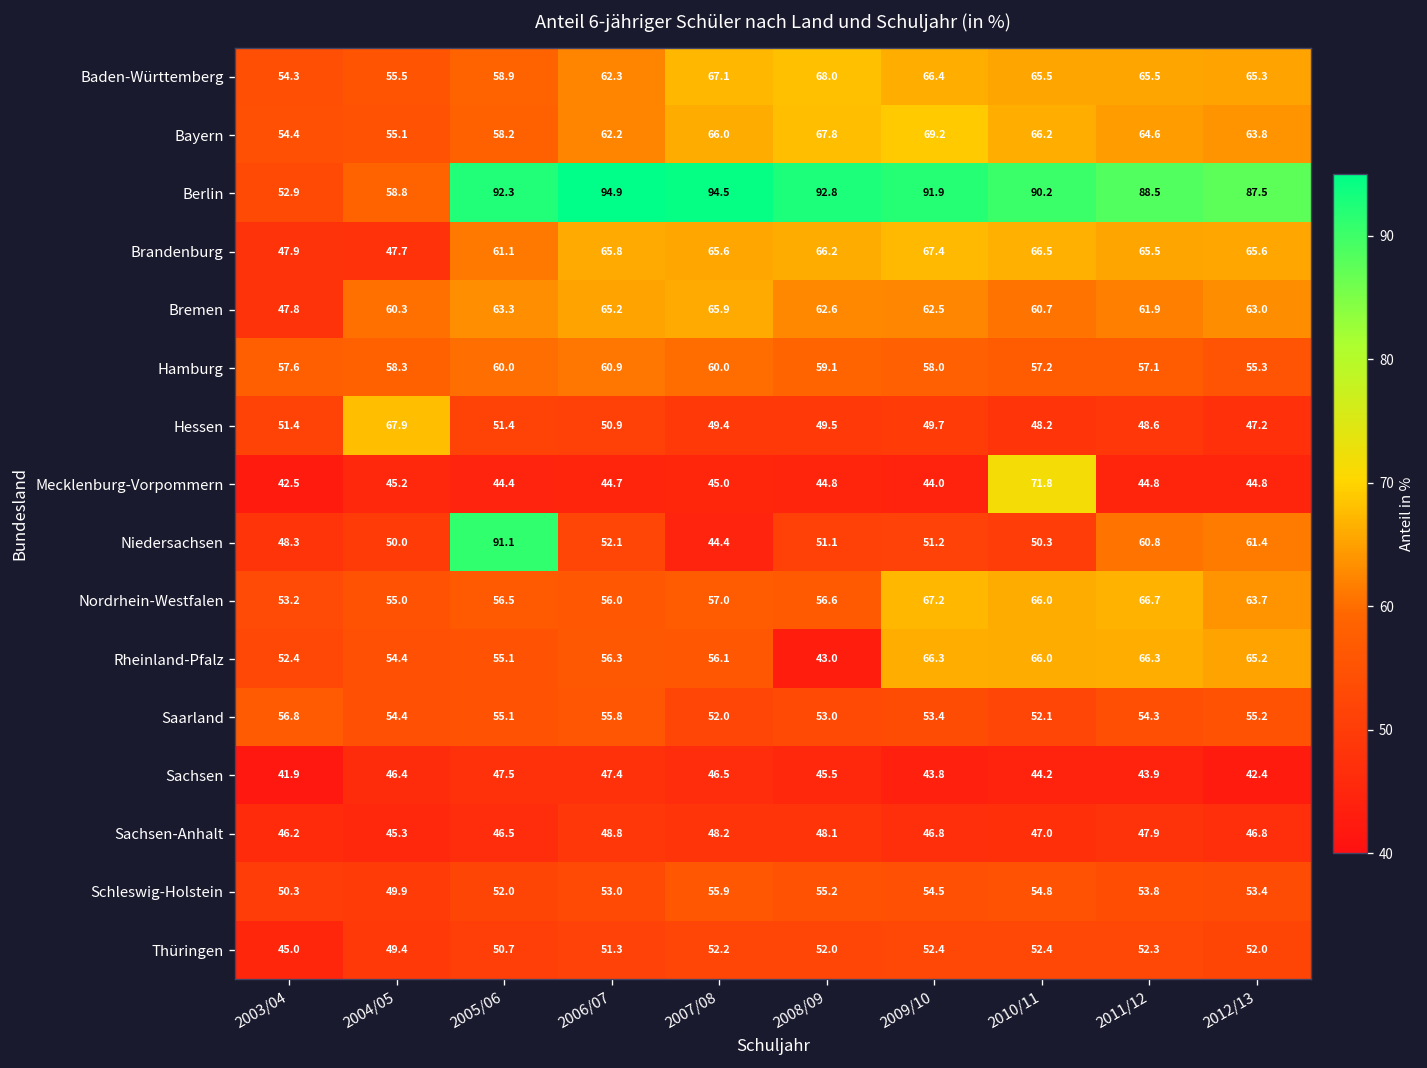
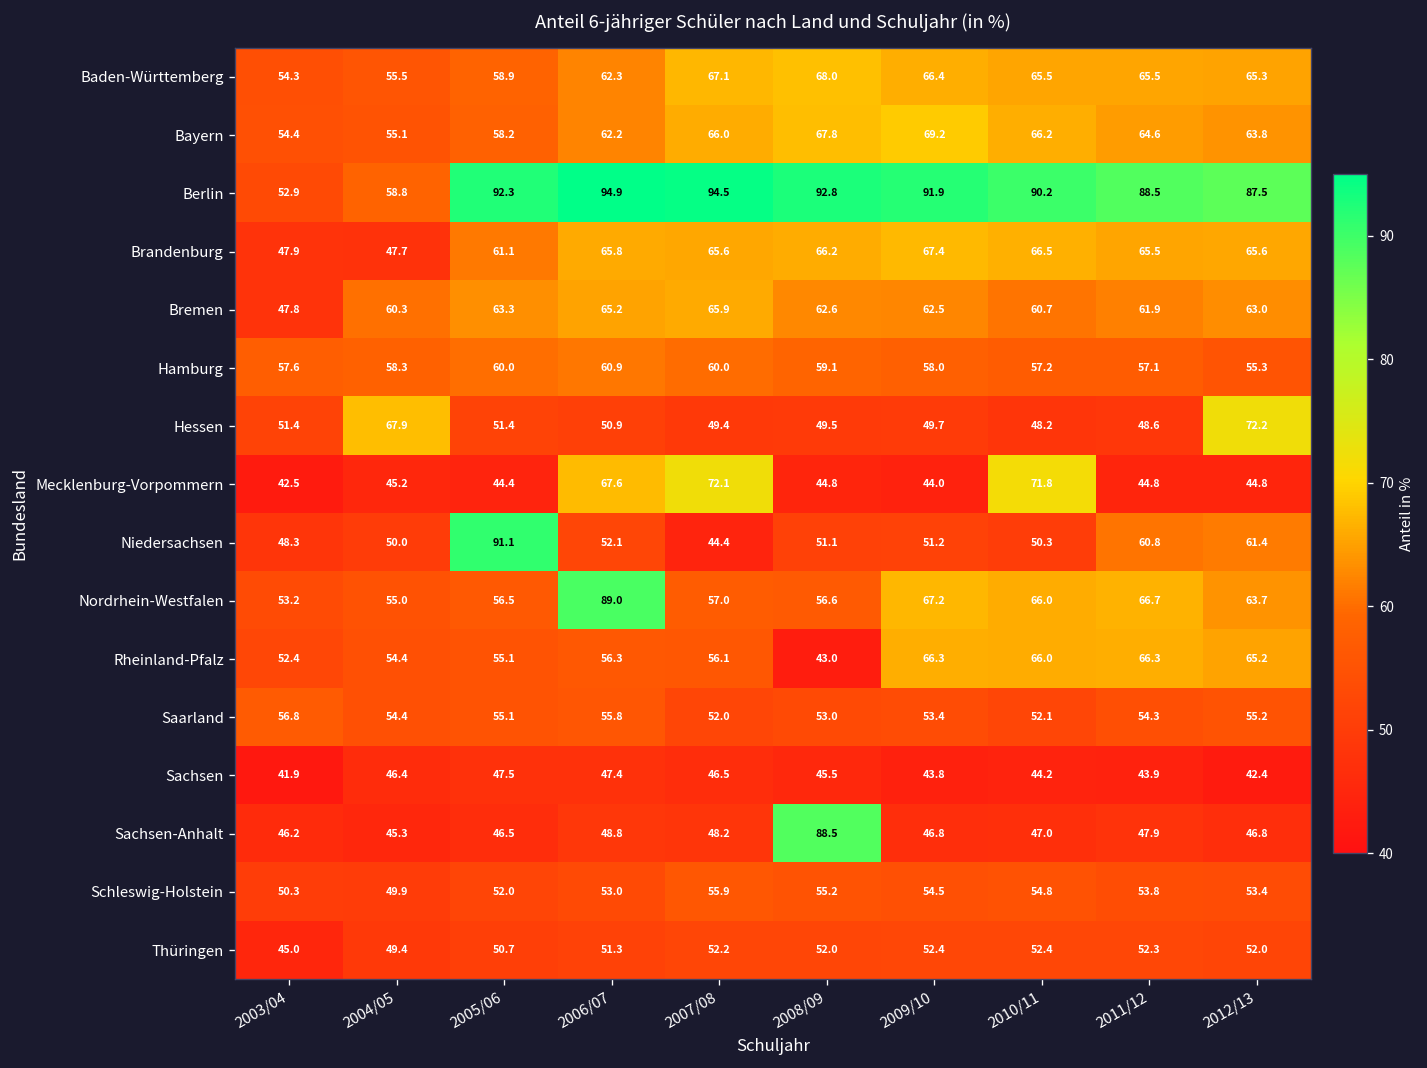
  {
    "Baden-Württemberg": {
      "2003/04": 54.3,
      "2004/05": 55.5,
      "2005/06": 58.9,
      "2006/07": 62.3,
      "2007/08": 67.1,
      "2008/09": 68.0,
      "2009/10": 66.4,
      "2010/11": 65.5,
      "2011/12": 65.5,
      "2012/13": 65.3
    },
    "Bayern": {
      "2003/04": 54.4,
      "2004/05": 55.1,
      "2005/06": 58.2,
      "2006/07": 62.2,
      "2007/08": 66.0,
      "2008/09": 67.8,
      "2009/10": 69.2,
      "2010/11": 66.2,
      "2011/12": 64.6,
      "2012/13": 63.8
    },
    "Berlin": {
      "2003/04": 52.9,
      "2004/05": 58.8,
      "2005/06": 92.3,
      "2006/07": 94.9,
      "2007/08": 94.5,
      "2008/09": 92.8,
      "2009/10": 91.9,
      "2010/11": 90.2,
      "2011/12": 88.5,
      "2012/13": 87.5
    },
    "Brandenburg": {
      "2003/04": 47.9,
      "2004/05": 47.7,
      "2005/06": 61.1,
      "2006/07": 65.8,
      "2007/08": 65.6,
      "2008/09": 66.2,
      "2009/10": 67.4,
      "2010/11": 66.5,
      "2011/12": 65.5,
      "2012/13": 65.6
    },
    "Bremen": {
      "2003/04": 47.8,
      "2004/05": 60.3,
      "2005/06": 63.3,
      "2006/07": 65.2,
      "2007/08": 65.9,
      "2008/09": 62.6,
      "2009/10": 62.5,
      "2010/11": 60.7,
      "2011/12": 61.9,
      "2012/13": 63.0
    },
    "Hamburg": {
      "2003/04": 57.6,
      "2004/05": 58.3,
      "2005/06": 60.0,
      "2006/07": 60.9,
      "2007/08": 60.0,
      "2008/09": 59.1,
      "2009/10": 58.0,
      "2010/11": 57.2,
      "2011/12": 57.1,
      "2012/13": 55.3
    },
    "Hessen": {
      "2003/04": 51.4,
      "2004/05": 67.9,
      "2005/06": 51.4,
      "2006/07": 50.9,
      "2007/08": 49.4,
      "2008/09": 49.5,
      "2009/10": 49.7,
      "2010/11": 48.2,
      "2011/12": 48.6,
-     "2012/13": 47.2
+     "2012/13": 72.2
    },
    "Mecklenburg-Vorpommern": {
      "2003/04": 42.5,
      "2004/05": 45.2,
      "2005/06": 44.4,
-     "2006/07": 44.7,
-     "2007/08": 45.0,
+     "2006/07": 67.6,
+     "2007/08": 72.1,
      "2008/09": 44.8,
      "2009/10": 44.0,
      "2010/11": 71.8,
      "2011/12": 44.8,
      "2012/13": 44.8
    },
    "Niedersachsen": {
      "2003/04": 48.3,
      "2004/05": 50.0,
      "2005/06": 91.1,
      "2006/07": 52.1,
      "2007/08": 44.4,
      "2008/09": 51.1,
      "2009/10": 51.2,
      "2010/11": 50.3,
      "2011/12": 60.8,
      "2012/13": 61.4
    },
    "Nordrhein-Westfalen": {
      "2003/04": 53.2,
      "2004/05": 55.0,
      "2005/06": 56.5,
-     "2006/07": 56.0,
+     "2006/07": 89.0,
      "2007/08": 57.0,
      "2008/09": 56.6,
      "2009/10": 67.2,
      "2010/11": 66.0,
      "2011/12": 66.7,
      "2012/13": 63.7
    },
    "Rheinland-Pfalz": {
      "2003/04": 52.4,
      "2004/05": 54.4,
      "2005/06": 55.1,
      "2006/07": 56.3,
      "2007/08": 56.1,
      "2008/09": 43.0,
      "2009/10": 66.3,
      "2010/11": 66.0,
      "2011/12": 66.3,
      "2012/13": 65.2
    },
    "Saarland": {
      "2003/04": 56.8,
      "2004/05": 54.4,
      "2005/06": 55.1,
      "2006/07": 55.8,
      "2007/08": 52.0,
      "2008/09": 53.0,
      "2009/10": 53.4,
      "2010/11": 52.1,
      "2011/12": 54.3,
      "2012/13": 55.2
    },
    "Sachsen": {
      "2003/04": 41.9,
      "2004/05": 46.4,
      "2005/06": 47.5,
      "2006/07": 47.4,
      "2007/08": 46.5,
      "2008/09": 45.5,
      "2009/10": 43.8,
      "2010/11": 44.2,
      "2011/12": 43.9,
      "2012/13": 42.4
    },
    "Sachsen-Anhalt": {
      "2003/04": 46.2,
      "2004/05": 45.3,
      "2005/06": 46.5,
      "2006/07": 48.8,
      "2007/08": 48.2,
-     "2008/09": 48.1,
+     "2008/09": 88.5,
      "2009/10": 46.8,
      "2010/11": 47.0,
      "2011/12": 47.9,
      "2012/13": 46.8
    },
    "Schleswig-Holstein": {
      "2003/04": 50.3,
      "2004/05": 49.9,
      "2005/06": 52.0,
      "2006/07": 53.0,
      "2007/08": 55.9,
      "2008/09": 55.2,
      "2009/10": 54.5,
      "2010/11": 54.8,
      "2011/12": 53.8,
      "2012/13": 53.4
    },
    "Thüringen": {
      "2003/04": 45.0,
      "2004/05": 49.4,
      "2005/06": 50.7,
      "2006/07": 51.3,
      "2007/08": 52.2,
      "2008/09": 52.0,
      "2009/10": 52.4,
      "2010/11": 52.4,
      "2011/12": 52.3,
      "2012/13": 52.0
    }
  }
